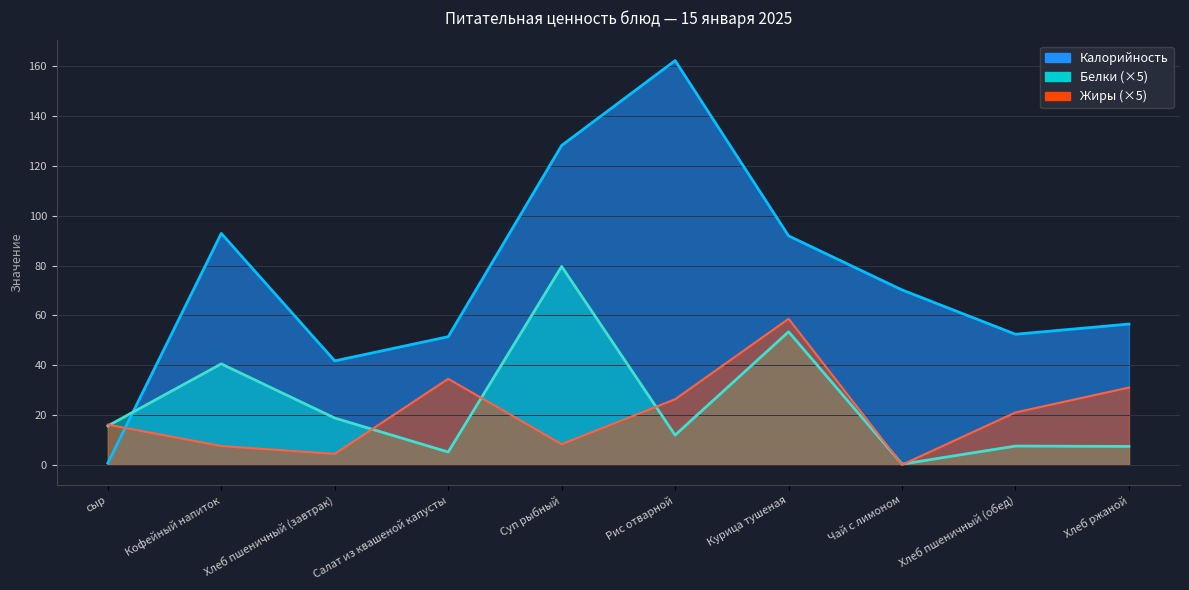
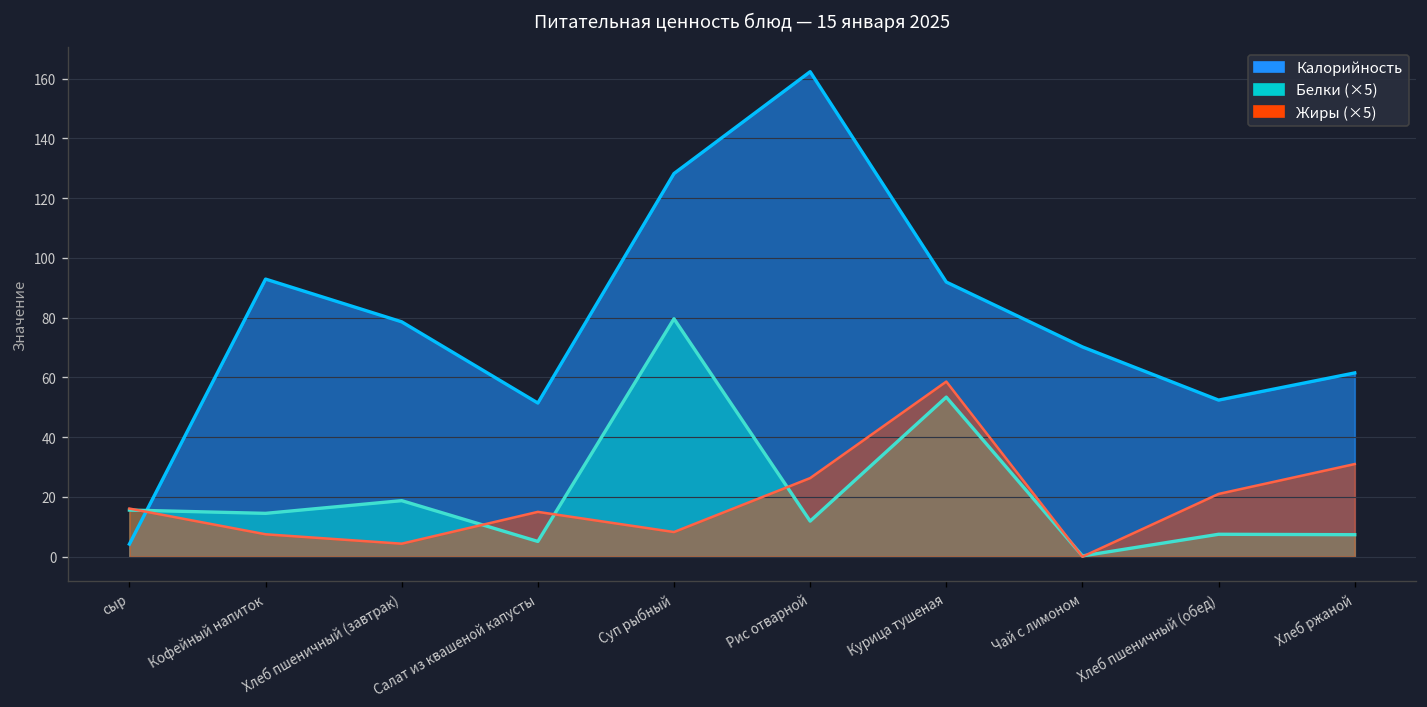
  {
    "Калорийность": {
-     "сыр": 1,
+     "сыр": 4,
      "Кофейный напиток": 93,
-     "Хлеб пшеничный (завтрак)": 42,
+     "Хлеб пшеничный (завтрак)": 79,
      "Салат из квашеной капусты": 51,
      "Суп рыбный": 128,
      "Рис отварной": 162,
      "Курица тушеная": 92,
      "Чай с лимоном": 70,
      "Хлеб пшеничный (обед)": 52,
-     "Хлеб ржаной": 57
+     "Хлеб ржаной": 62
    },
    "Белки (×5)": {
-     "Кофейный напиток": 41,
+     "Кофейный напиток": 15,
      "Хлеб пшеничный (завтрак)": 19,
      "Салат из квашеной капусты": 5,
      "Суп рыбный": 80,
      "Рис отварной": 12,
      "Курица тушеная": 53,
      "Хлеб пшеничный (обед)": 8,
      "Хлеб ржаной": 7
    },
    "Жиры (×5)": {
      "Кофейный напиток": 8,
      "Хлеб пшеничный (завтрак)": 4,
-     "Салат из квашеной капусты": 35,
+     "Салат из квашеной капусты": 15,
      "Суп рыбный": 8,
      "Рис отварной": 26,
      "Курица тушеная": 59,
      "Хлеб пшеничный (обед)": 21,
      "Хлеб ржаной": 31
    }
  }
